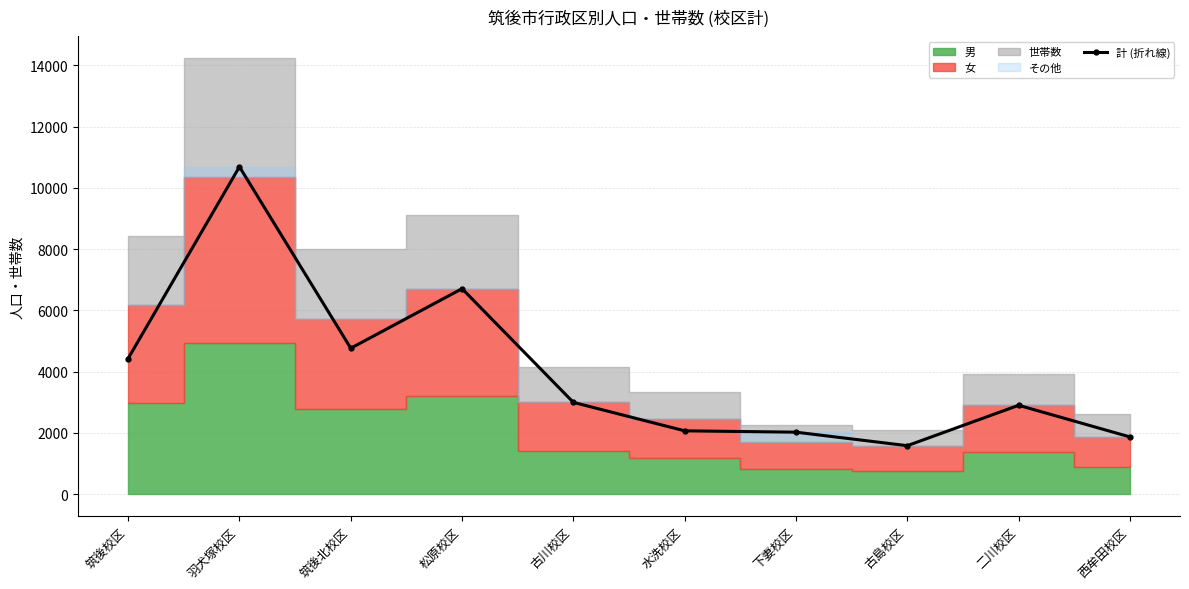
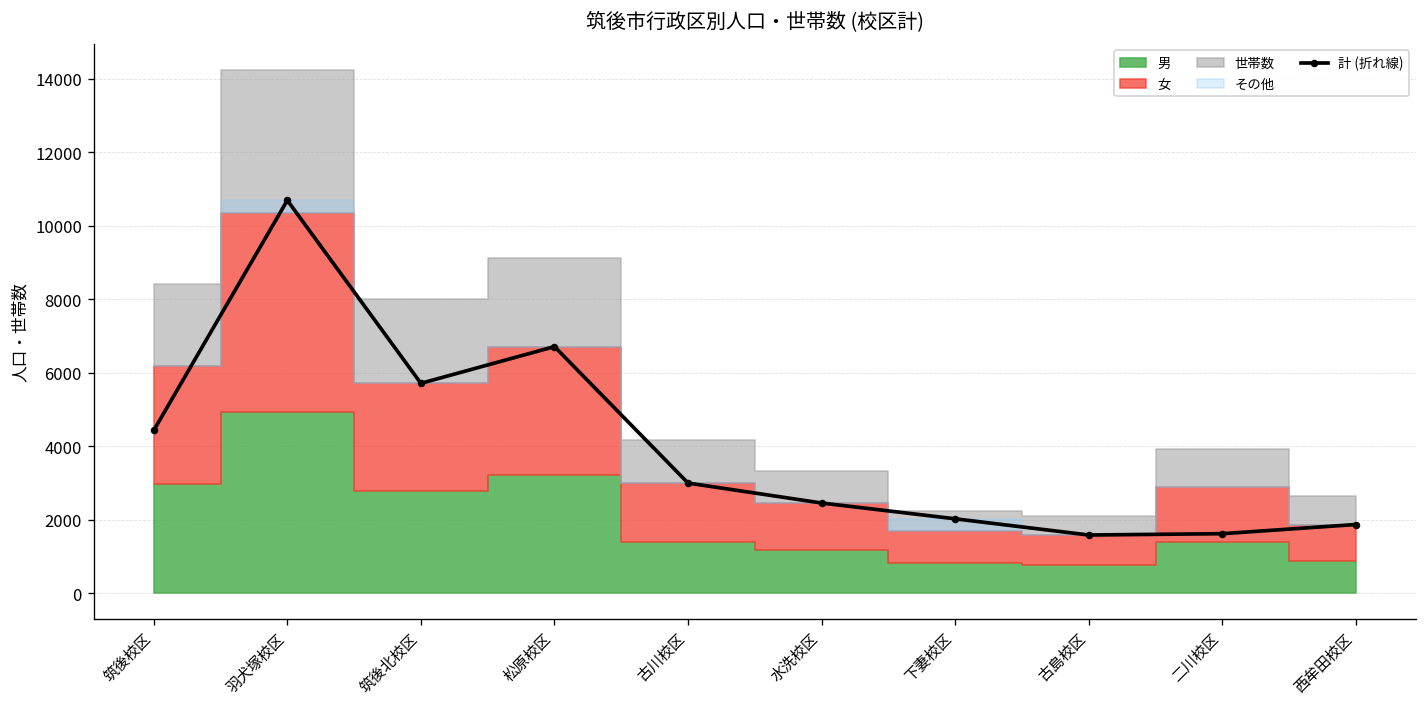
  {
    "計 (折れ線)": {
      "筑後校区": 4400,
      "羽犬塚校区": 10700,
-     "筑後北校区": 4800,
+     "筑後北校区": 5700,
      "松原校区": 6700,
      "古川校区": 3000,
-     "水洗校区": 2100,
+     "水洗校区": 2500,
      "下妻校区": 2000,
      "古島校区": 1600,
-     "二川校区": 2900
+     "二川校区": 1600
    }
  }
